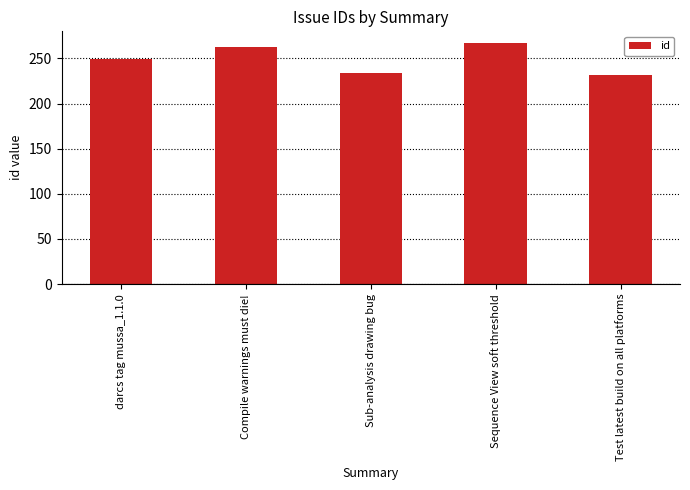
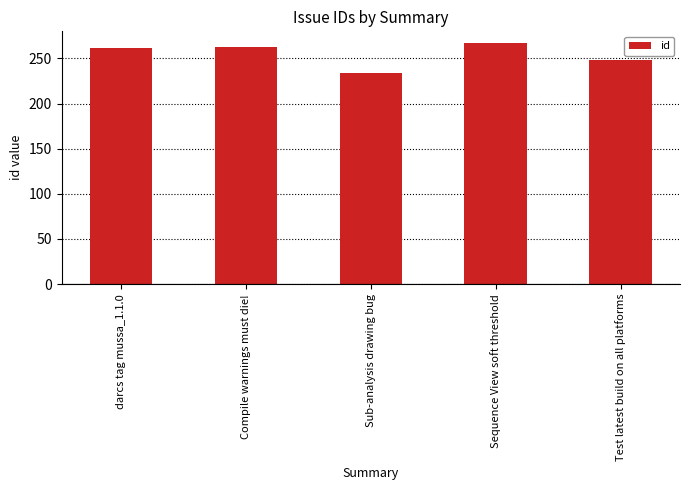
  {
-   "darcs tag mussa_1.1.0": 250,
+   "darcs tag mussa_1.1.0": 260,
    "Compile warnings must die!": 260,
    "Sub-analysis drawing bug": 230,
    "Sequence View soft threshold": 270,
-   "Test latest build on all platforms": 230
+   "Test latest build on all platforms": 250
  }
